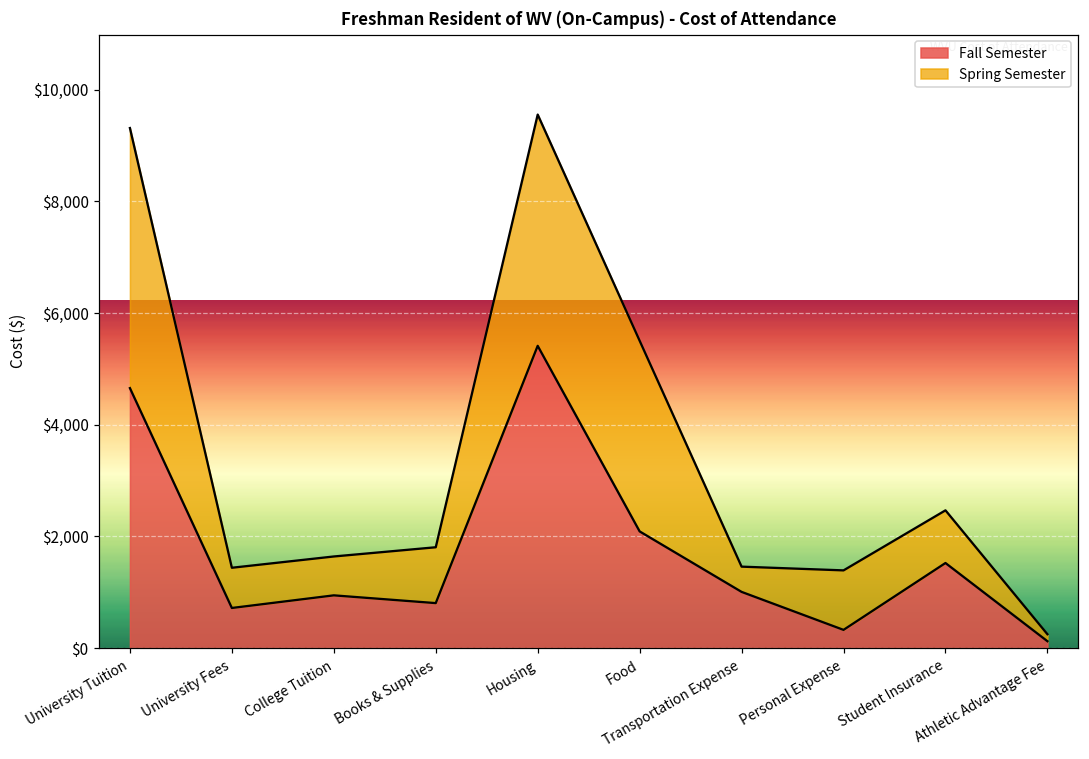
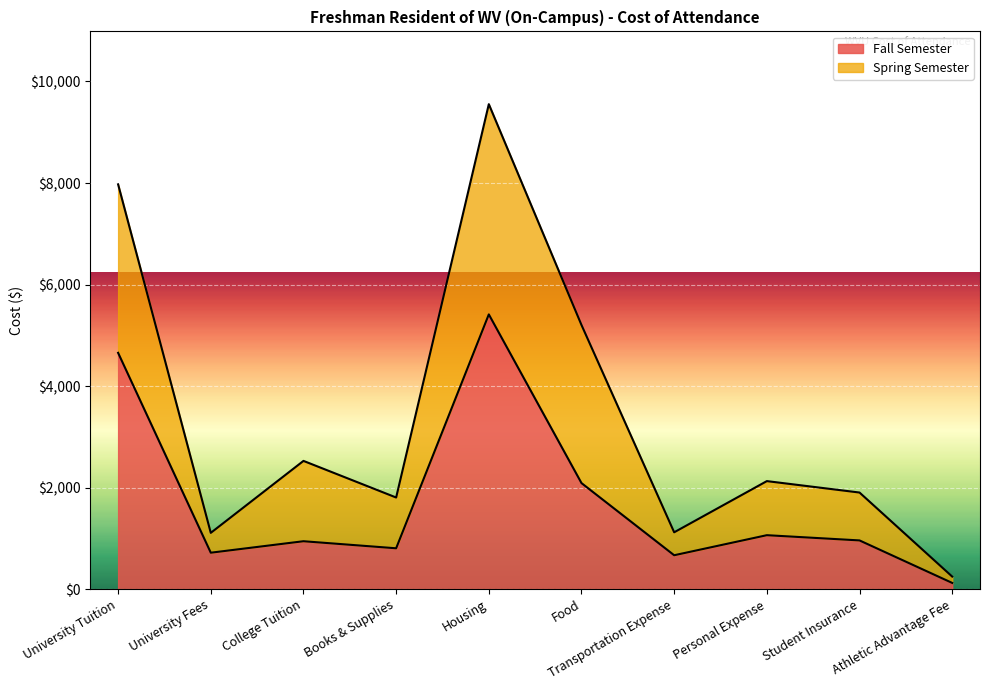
  {
    "Fall Semester": {
      "University Tuition": "$4,700",
      "University Fees": "$700",
      "College Tuition": "$900",
      "Books & Supplies": "$800",
      "Housing": "$5,400",
      "Food": "$2,100",
-     "Transportation Expense": "$1,000",
-     "Personal Expense": "$300",
-     "Student Insurance": "$1,500",
+     "Transportation Expense": "$700",
+     "Personal Expense": "$1,100",
+     "Student Insurance": "$1,000",
      "Athletic Advantage Fee": "$100"
    },
    "Spring Semester": {
-     "University Tuition": "$4,700",
-     "University Fees": "$700",
-     "College Tuition": "$700",
+     "University Tuition": "$3,300",
+     "University Fees": "$400",
+     "College Tuition": "$1,600",
      "Books & Supplies": "$1,000",
      "Housing": "$4,100",
-     "Food": "$3,400",
+     "Food": "$3,100",
      "Transportation Expense": "$500",
      "Personal Expense": "$1,100",
      "Student Insurance": "$900",
      "Athletic Advantage Fee": "$100"
    }
  }
